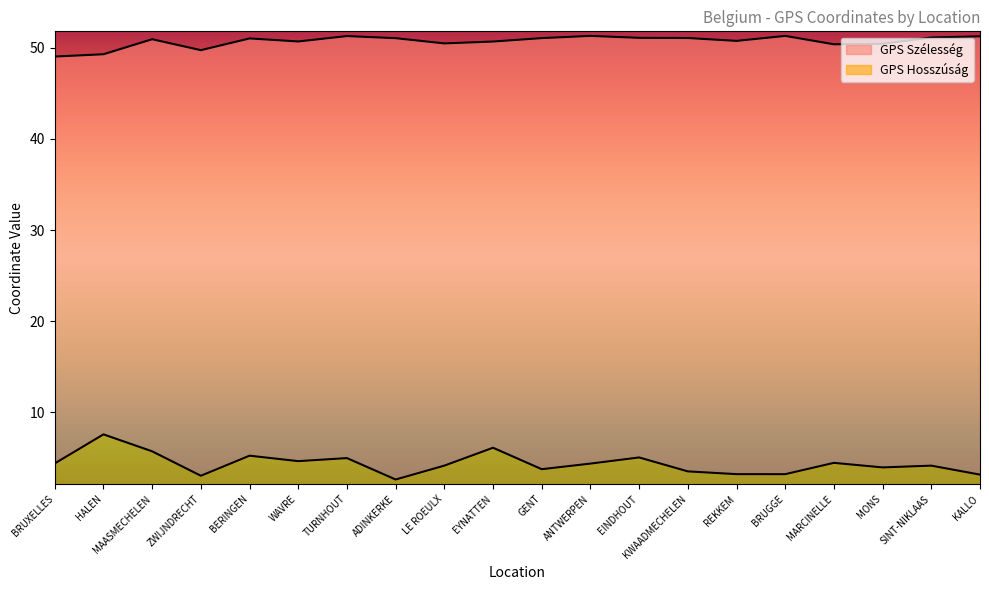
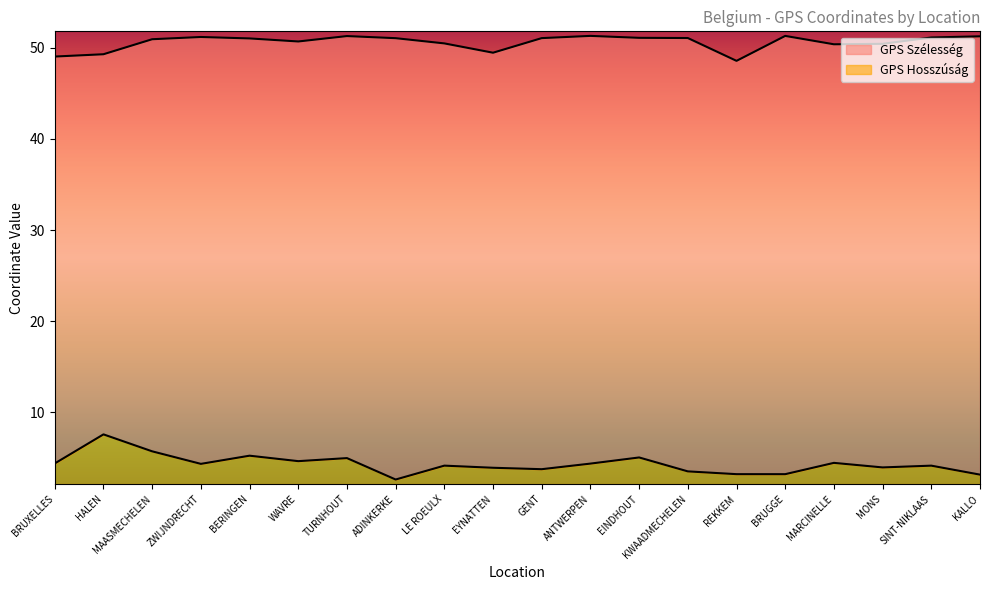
  {
    "GPS Szélesség": {
      "BRUXELLES": 49,
      "HALEN": 49,
      "MAASMECHELEN": 51,
-     "ZWIJNDRECHT": 50,
+     "ZWIJNDRECHT": 51,
      "BERINGEN": 51,
      "WAVRE": 51,
      "TURNHOUT": 51,
      "ADINKERKE": 51,
      "LE ROEULX": 50,
-     "EYNATTEN": 51,
+     "EYNATTEN": 49,
      "GENT": 51,
      "ANTWERPEN": 51,
      "EINDHOUT": 51,
      "KWAADMECHELEN": 51,
-     "REKKEM": 51,
+     "REKKEM": 49,
      "BRUGGE": 51,
      "MARCINELLE": 50,
      "SINT-NIKLAAS": 51,
      "KALLO": 51
    },
    "GPS Hosszúság": {
      "BRUXELLES": 4,
      "HALEN": 8,
      "MAASMECHELEN": 6,
-     "ZWIJNDRECHT": 3,
+     "ZWIJNDRECHT": 4,
      "BERINGEN": 5,
      "WAVRE": 5,
      "TURNHOUT": 5,
      "ADINKERKE": 3,
      "LE ROEULX": 4,
-     "EYNATTEN": 6,
+     "EYNATTEN": 4,
      "GENT": 4,
      "ANTWERPEN": 4,
      "EINDHOUT": 5,
      "KWAADMECHELEN": 3,
      "REKKEM": 3,
      "BRUGGE": 3,
      "MARCINELLE": 4,
      "MONS": 4,
      "SINT-NIKLAAS": 4,
      "KALLO": 3
    }
  }
